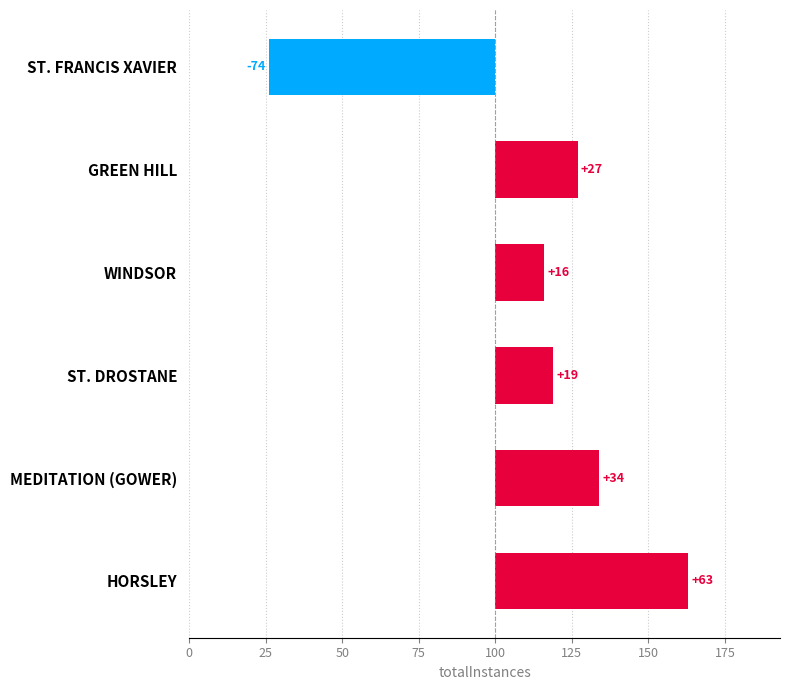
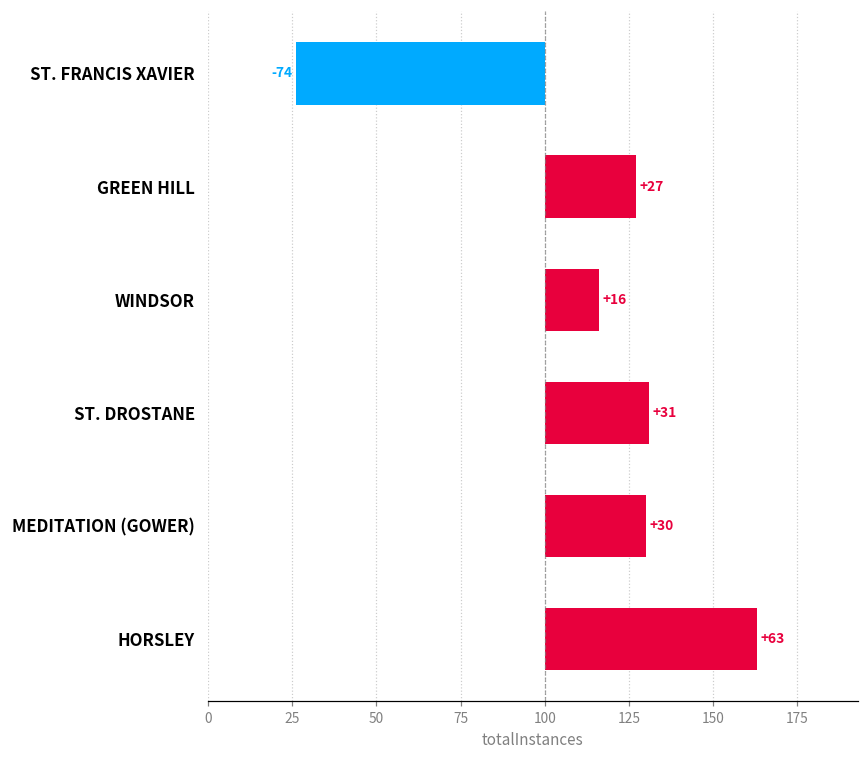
  {
    "ST. FRANCIS XAVIER": "-74",
    "GREEN HILL": "+27",
    "WINDSOR": "+16",
-   "ST. DROSTANE": "+19",
-   "MEDITATION (GOWER)": "+34",
+   "ST. DROSTANE": "+31",
+   "MEDITATION (GOWER)": "+30",
    "HORSLEY": "+63"
  }
